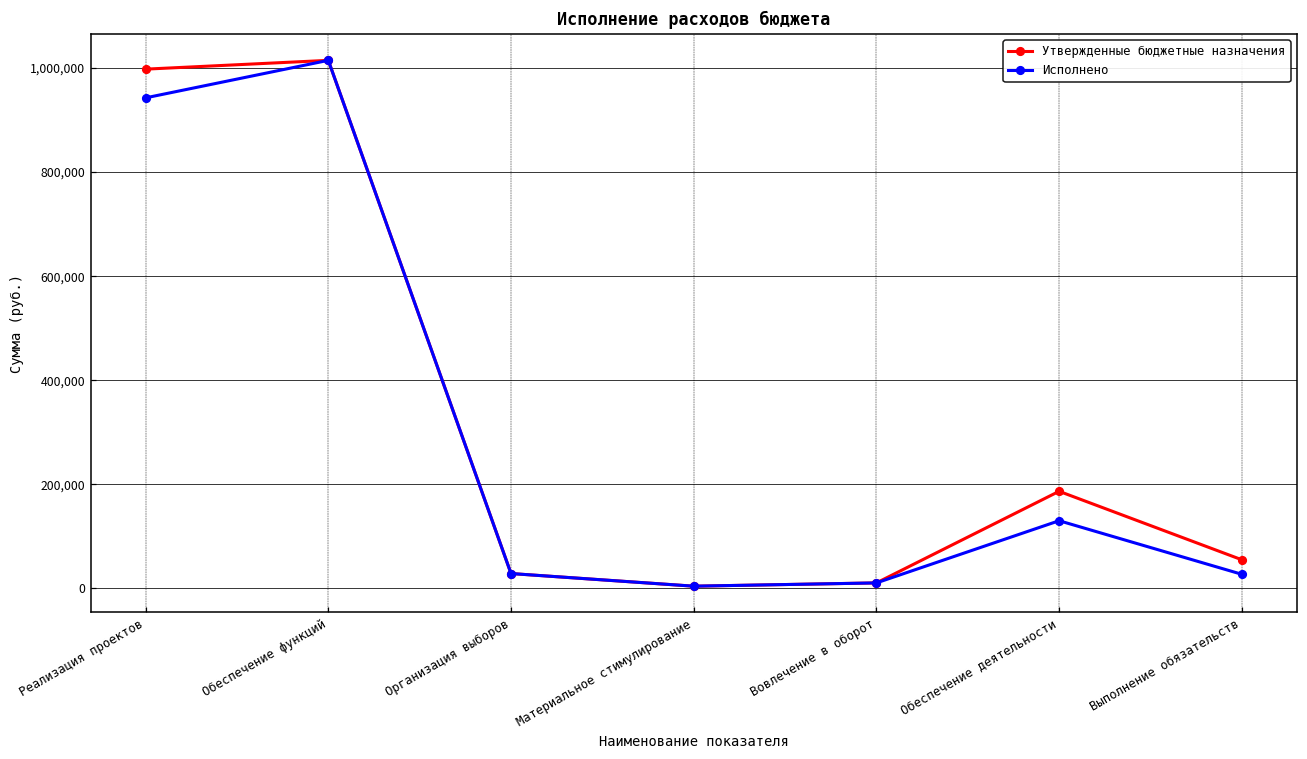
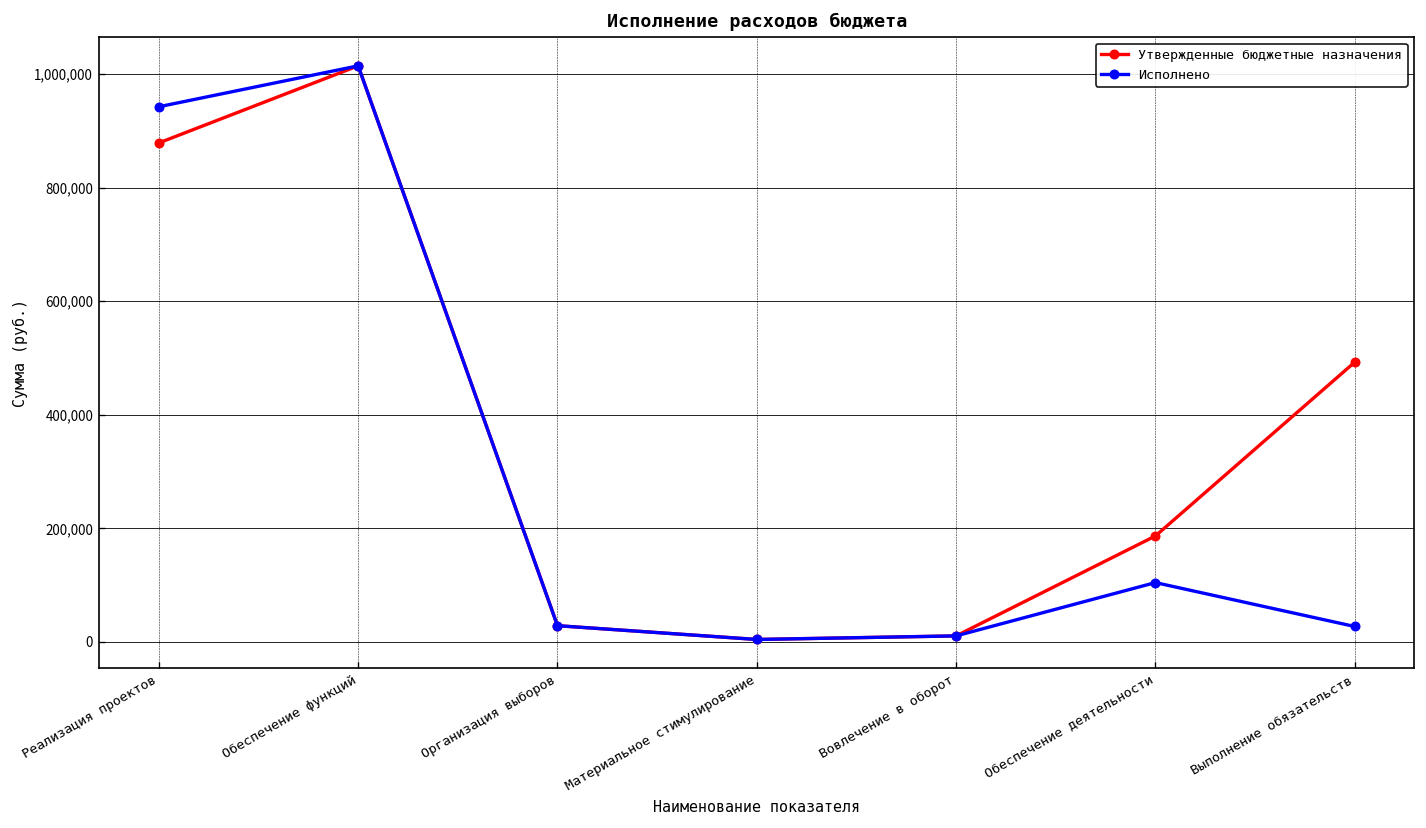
  {
    "Утвержденные бюджетные назначения": {
-     "Реализация проектов": "1,000,000",
+     "Реализация проектов": "880,000",
      "Обеспечение деятельности": "190,000",
-     "Выполнение обязательств": "50,000"
+     "Выполнение обязательств": "490,000"
    },
    "Исполнено": {
      "Реализация проектов": "940,000",
-     "Обеспечение деятельности": "130,000",
+     "Обеспечение деятельности": "100,000",
      "Выполнение обязательств": "30,000"
    }
  }
